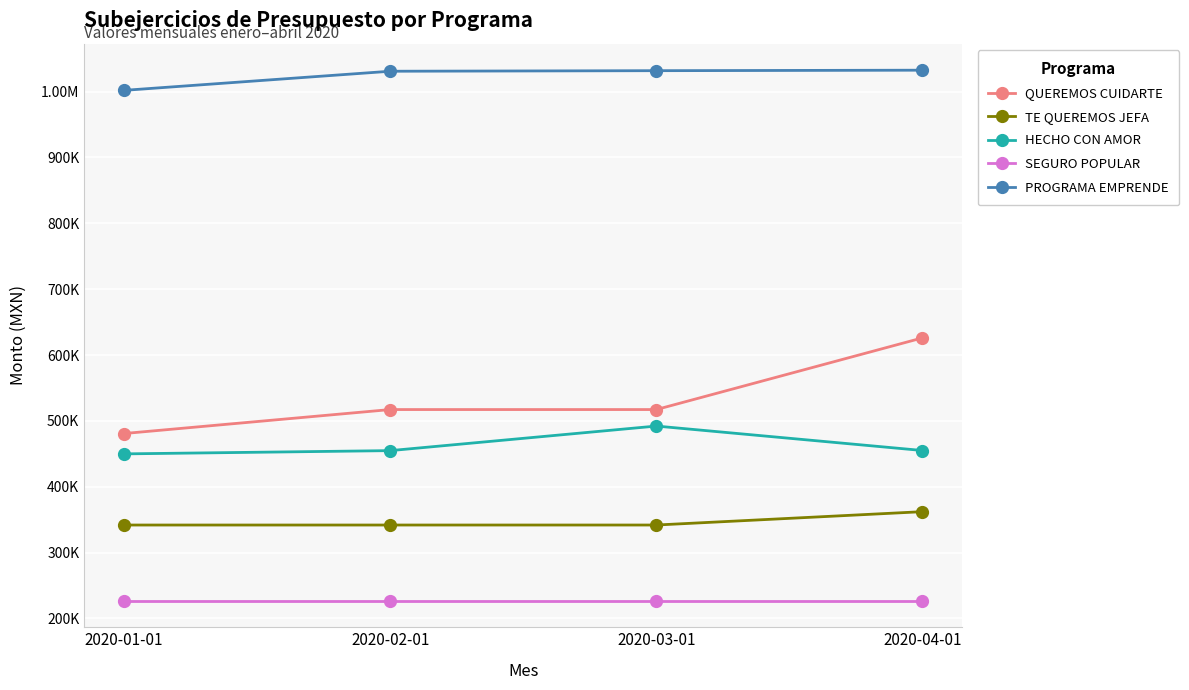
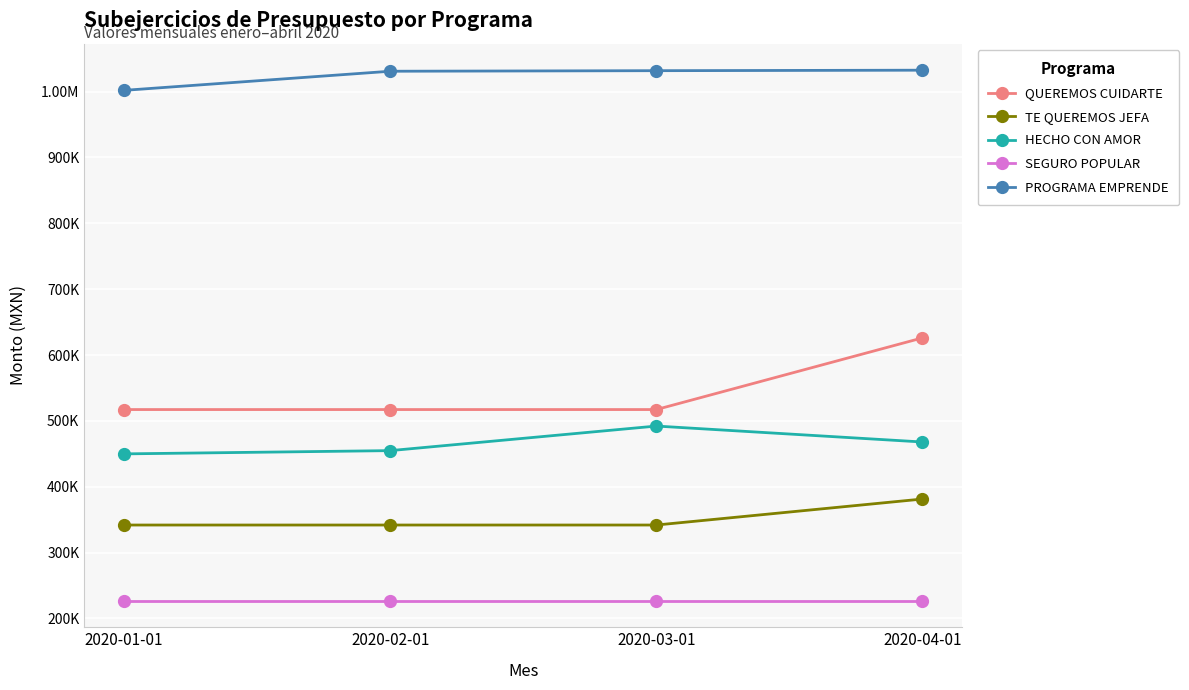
  {
    "QUEREMOS CUIDARTE": {
-     "2020-01-01": 480000,
+     "2020-01-01": 520000,
      "2020-02-01": 520000,
      "2020-03-01": 520000,
      "2020-04-01": 630000
    },
    "TE QUEREMOS JEFA": {
      "2020-01-01": 340000,
      "2020-02-01": 340000,
      "2020-03-01": 340000,
-     "2020-04-01": 360000
+     "2020-04-01": 380000
    },
    "HECHO CON AMOR": {
      "2020-01-01": 450000,
      "2020-02-01": 450000,
      "2020-03-01": 490000,
-     "2020-04-01": 450000
+     "2020-04-01": 470000
    },
    "SEGURO POPULAR": {
      "2020-01-01": 230000,
      "2020-02-01": 230000,
      "2020-03-01": 230000,
      "2020-04-01": 230000
    },
    "PROGRAMA EMPRENDE": {
      "2020-01-01": 1000000,
      "2020-02-01": 1030000,
      "2020-03-01": 1030000,
      "2020-04-01": 1030000
    }
  }
